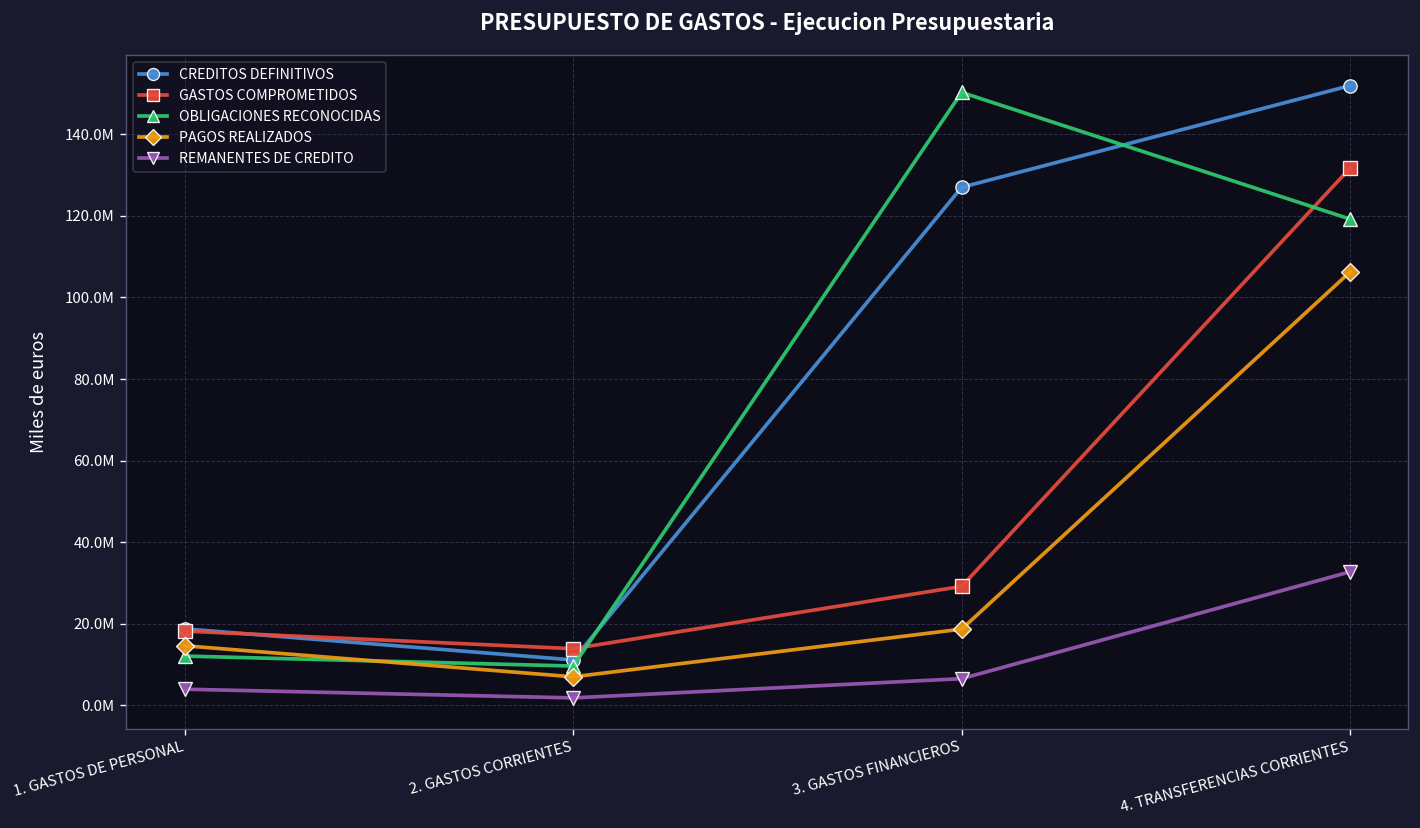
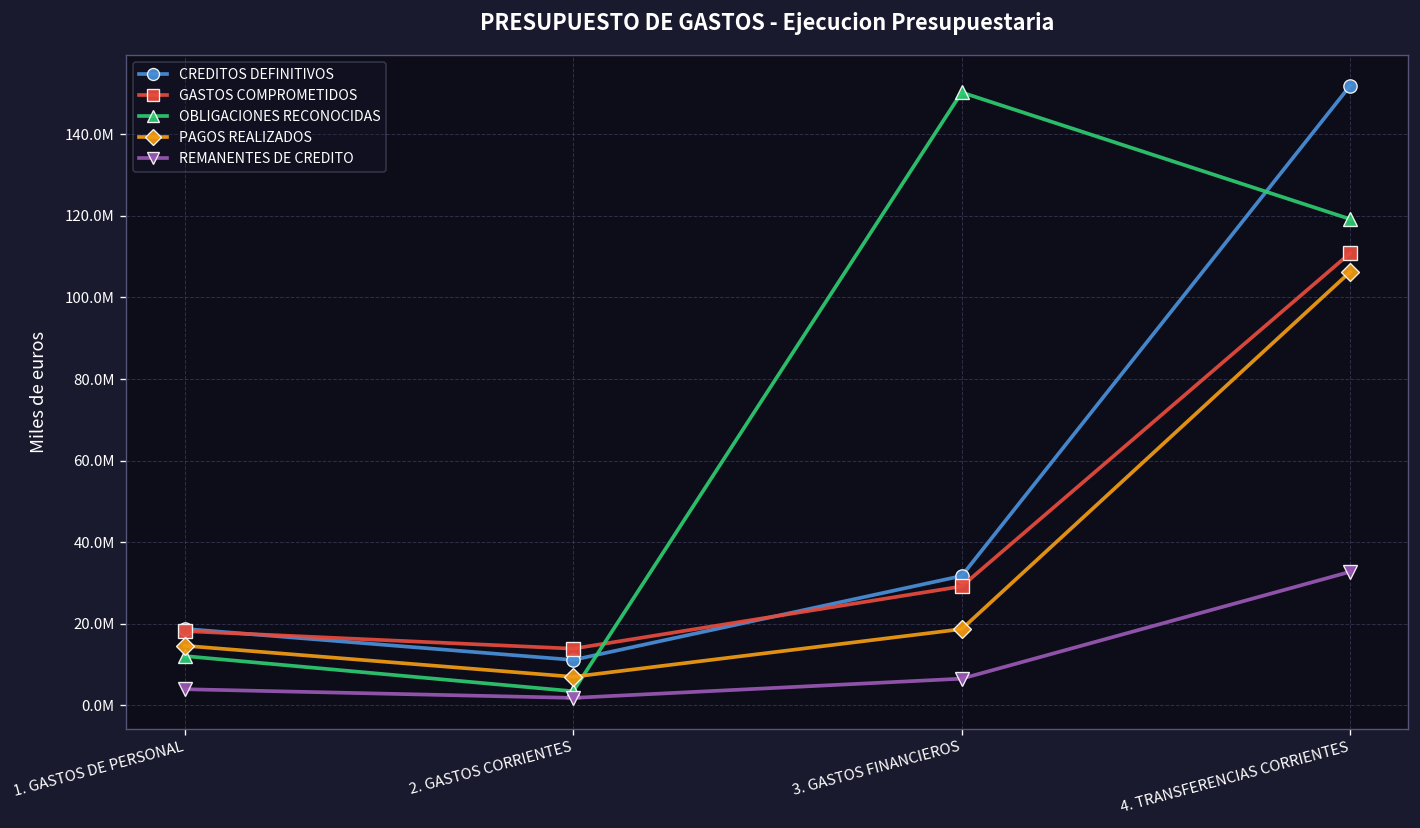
  {
    "CREDITOS DEFINITIVOS": {
      "2. GASTOS CORRIENTES": 11000000,
-     "3. GASTOS FINANCIEROS": 127000000,
+     "3. GASTOS FINANCIEROS": 32000000,
      "4. TRANSFERENCIAS CORRIENTES": 152000000
    },
    "GASTOS COMPROMETIDOS": {
      "2. GASTOS CORRIENTES": 14000000,
      "3. GASTOS FINANCIEROS": 29000000,
-     "4. TRANSFERENCIAS CORRIENTES": 132000000
+     "4. TRANSFERENCIAS CORRIENTES": 111000000
    },
    "OBLIGACIONES RECONOCIDAS": {
      "1. GASTOS DE PERSONAL": 12000000,
-     "2. GASTOS CORRIENTES": 10000000,
+     "2. GASTOS CORRIENTES": 3000000,
      "3. GASTOS FINANCIEROS": 150000000,
      "4. TRANSFERENCIAS CORRIENTES": 119000000
    },
    "PAGOS REALIZADOS": {
      "1. GASTOS DE PERSONAL": 15000000,
      "2. GASTOS CORRIENTES": 7000000,
      "3. GASTOS FINANCIEROS": 19000000,
      "4. TRANSFERENCIAS CORRIENTES": 106000000
    },
    "REMANENTES DE CREDITO": {
      "1. GASTOS DE PERSONAL": 4000000,
      "2. GASTOS CORRIENTES": 2000000,
      "3. GASTOS FINANCIEROS": 7000000,
      "4. TRANSFERENCIAS CORRIENTES": 33000000
    }
  }
